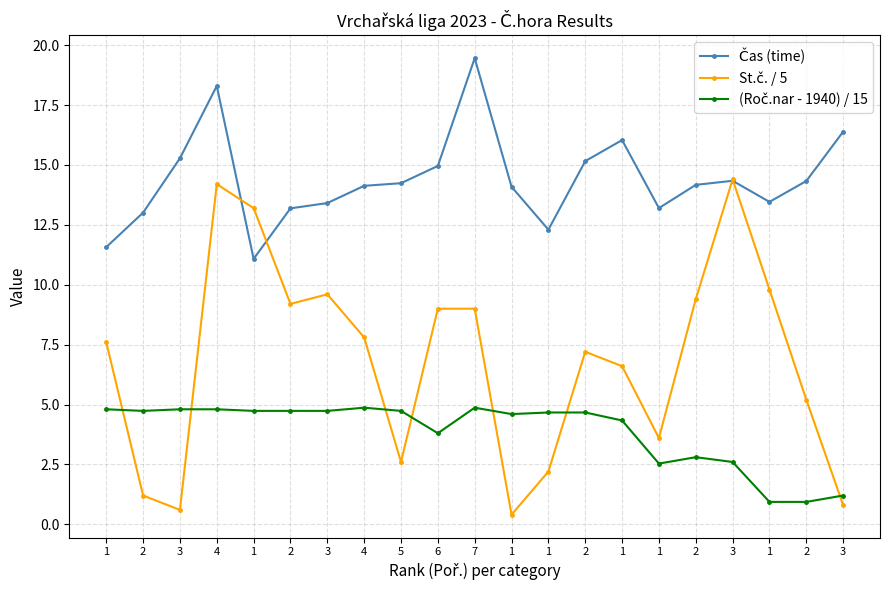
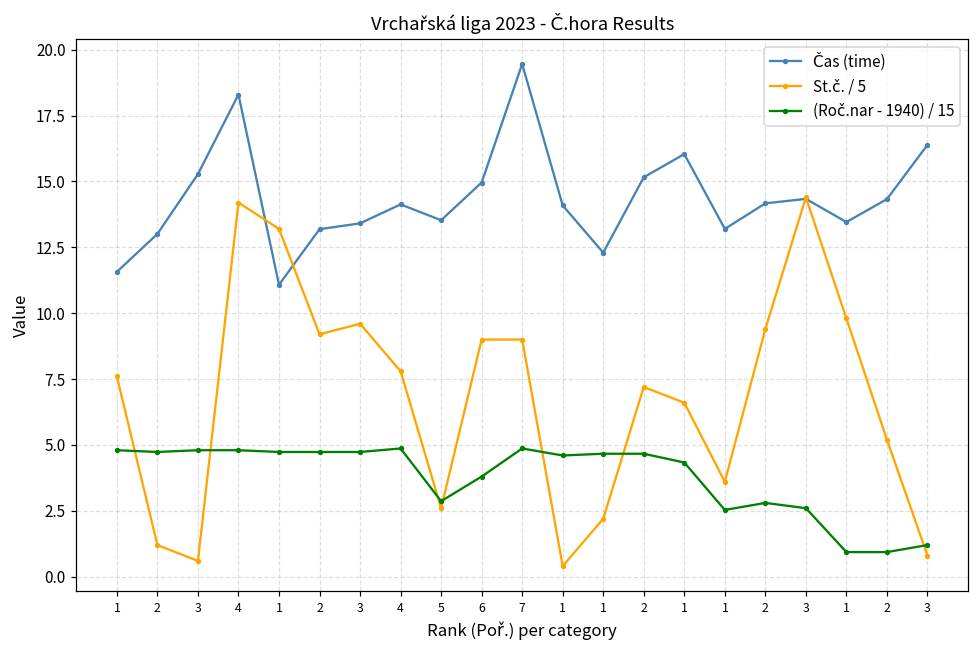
  {
    "Čas (time)": {
-     "5": 14.2,
+     "5": 13.5,
      "6": 15.0,
      "7": 19.5
    },
    "St.č. / 5": {
      "5": 2.6,
      "6": 9.0,
      "7": 9.0
    },
    "(Roč.nar - 1940) / 15": {
-     "5": 4.7,
+     "5": 2.9,
      "6": 3.8,
      "7": 4.9
    }
  }
